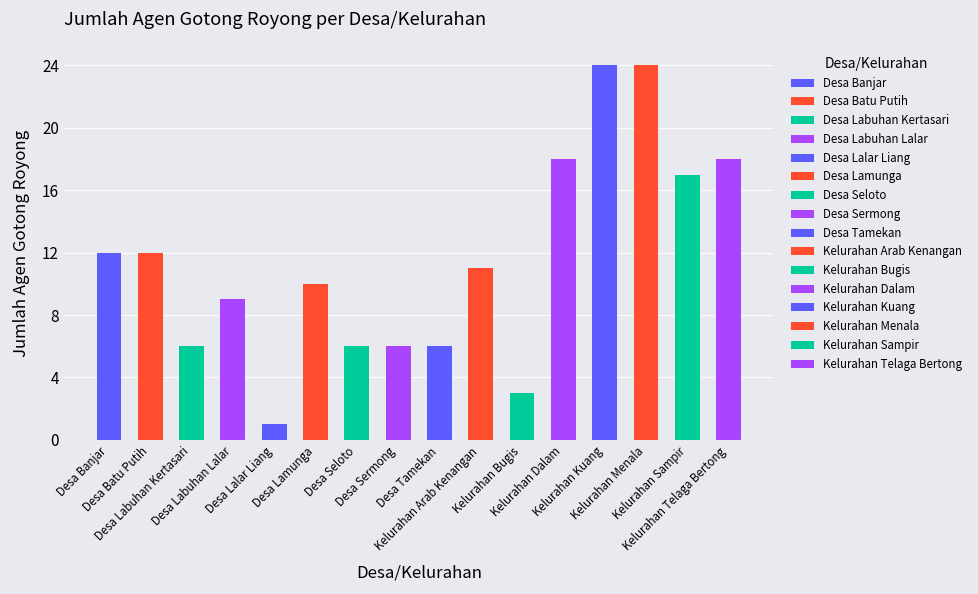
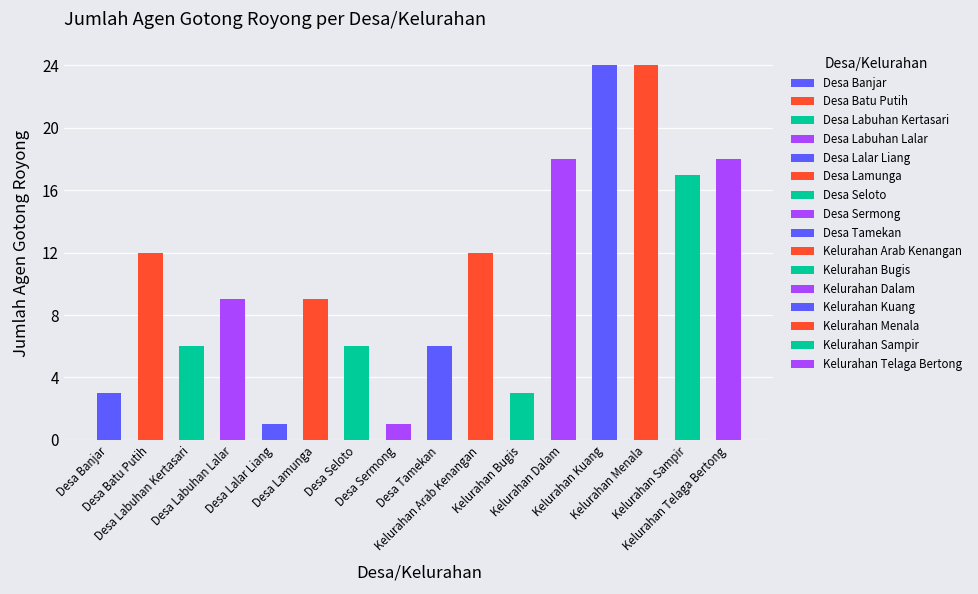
  {
-   "Desa Banjar": 12,
+   "Desa Banjar": 3,
    "Desa Batu Putih": 12,
    "Desa Labuhan Kertasari": 6,
    "Desa Labuhan Lalar": 9,
    "Desa Lalar Liang": 1,
-   "Desa Lamunga": 10,
+   "Desa Lamunga": 9,
    "Desa Seloto": 6,
-   "Desa Sermong": 6,
+   "Desa Sermong": 1,
    "Desa Tamekan": 6,
-   "Kelurahan Arab Kenangan": 11,
+   "Kelurahan Arab Kenangan": 12,
    "Kelurahan Bugis": 3,
    "Kelurahan Dalam": 18,
    "Kelurahan Kuang": 24,
    "Kelurahan Menala": 24,
    "Kelurahan Sampir": 17,
    "Kelurahan Telaga Bertong": 18
  }
